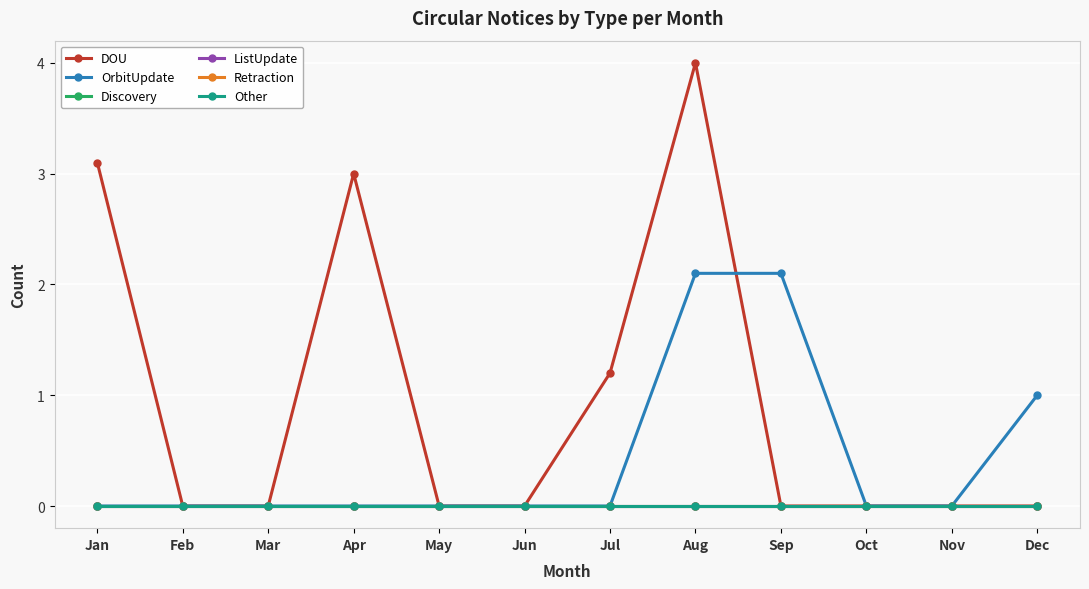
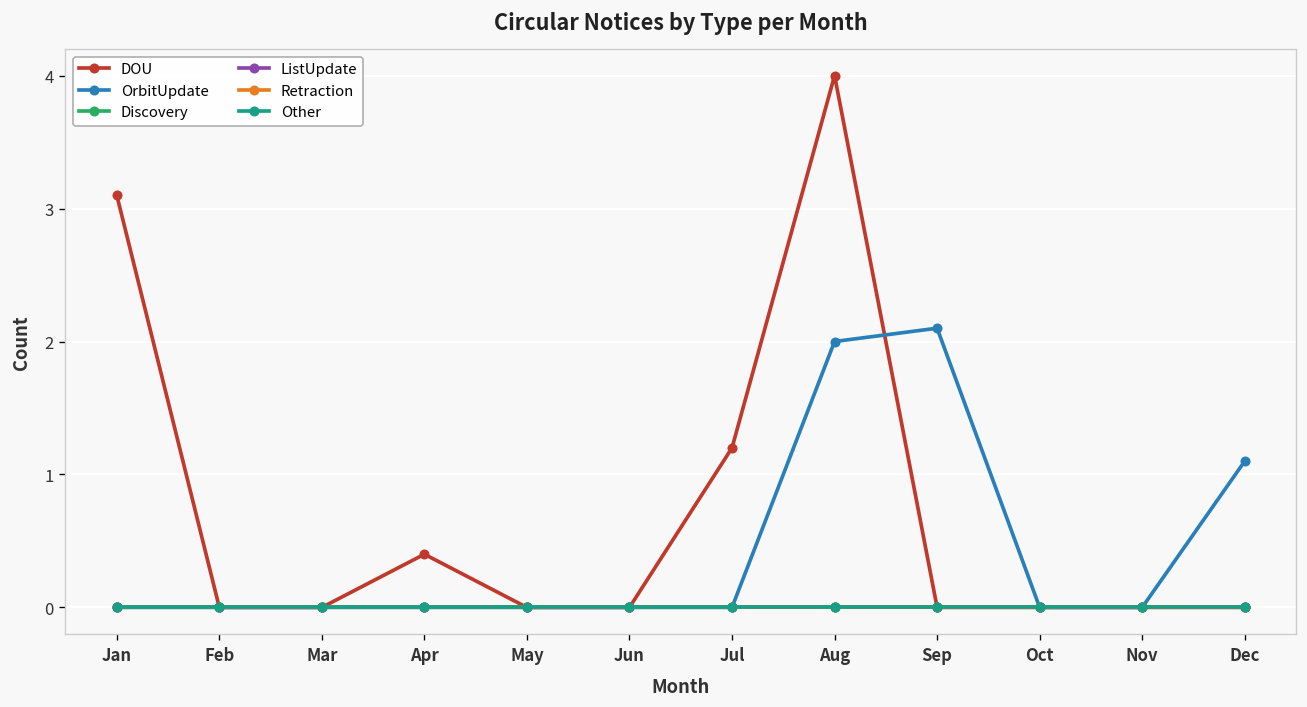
  {
    "DOU": {
      "Jan": 3.1,
-     "Apr": 3.0,
+     "Apr": 0.4,
      "Jul": 1.2,
      "Aug": 4.0
    },
    "OrbitUpdate": {
-     "Aug": 2.1,
+     "Aug": 2.0,
      "Sep": 2.1,
-     "Dec": 1.0
+     "Dec": 1.1
    },
    "Other": {
      "Aug": 0.0
    }
  }
